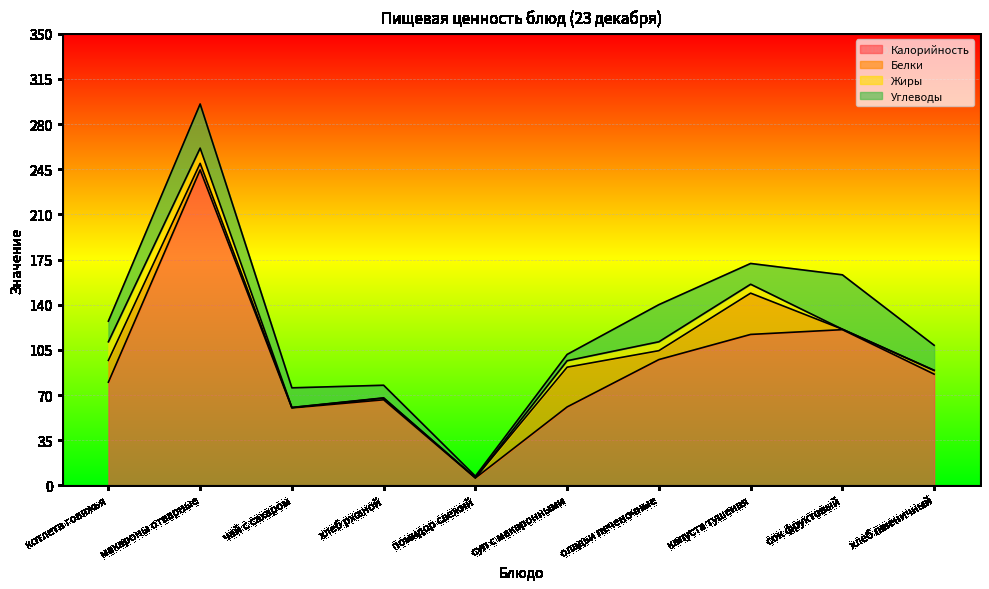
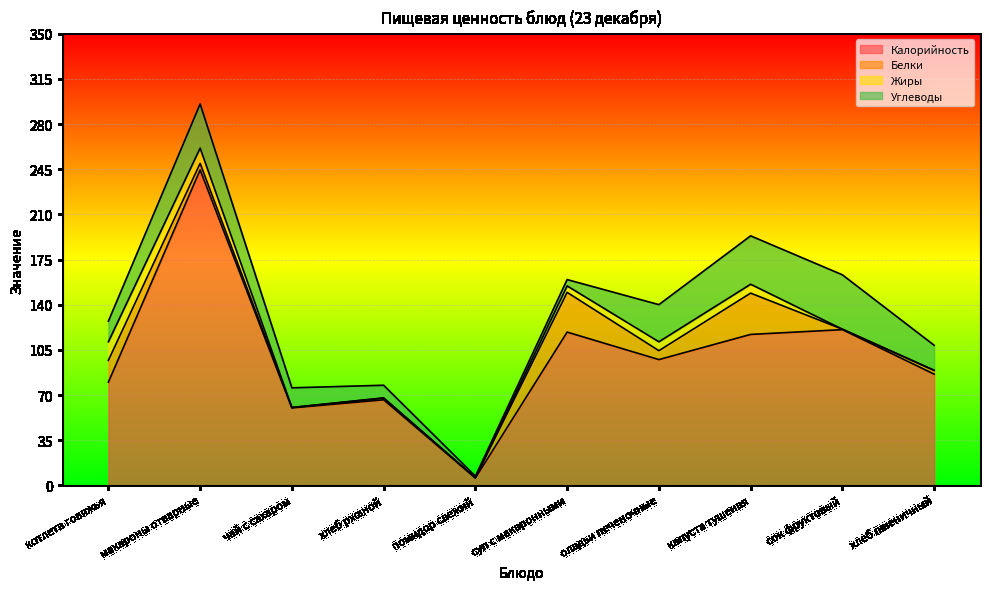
  {
    "Калорийность": {
      "котлета говяжья": 80,
      "макароны отварные": 245,
-     "суп с макаронными": 61,
+     "суп с макаронными": 119,
      "оладьи печеночные": 98,
      "капуста тушеная": 117,
      "хлеб пшеничный": 86
    },
    "Белки": {
      "котлета говяжья": 17,
      "макароны отварные": 5,
      "суп с макаронными": 31,
      "оладьи печеночные": 7,
      "капуста тушеная": 32
    },
    "Жиры": {
      "котлета говяжья": 14,
      "макароны отварные": 12,
      "суп с макаронными": 5,
      "оладьи печеночные": 7,
      "капуста тушеная": 7
    },
    "Углеводы": {
      "котлета говяжья": 16,
      "макароны отварные": 34,
      "чай с сахаром": 15,
      "хлеб ржаной": 10,
      "суп с макаронными": 5,
      "оладьи печеночные": 29,
-     "капуста тушеная": 16,
+     "капуста тушеная": 38,
      "сок фруктовый": 42,
      "хлеб пшеничный": 19
    }
  }
